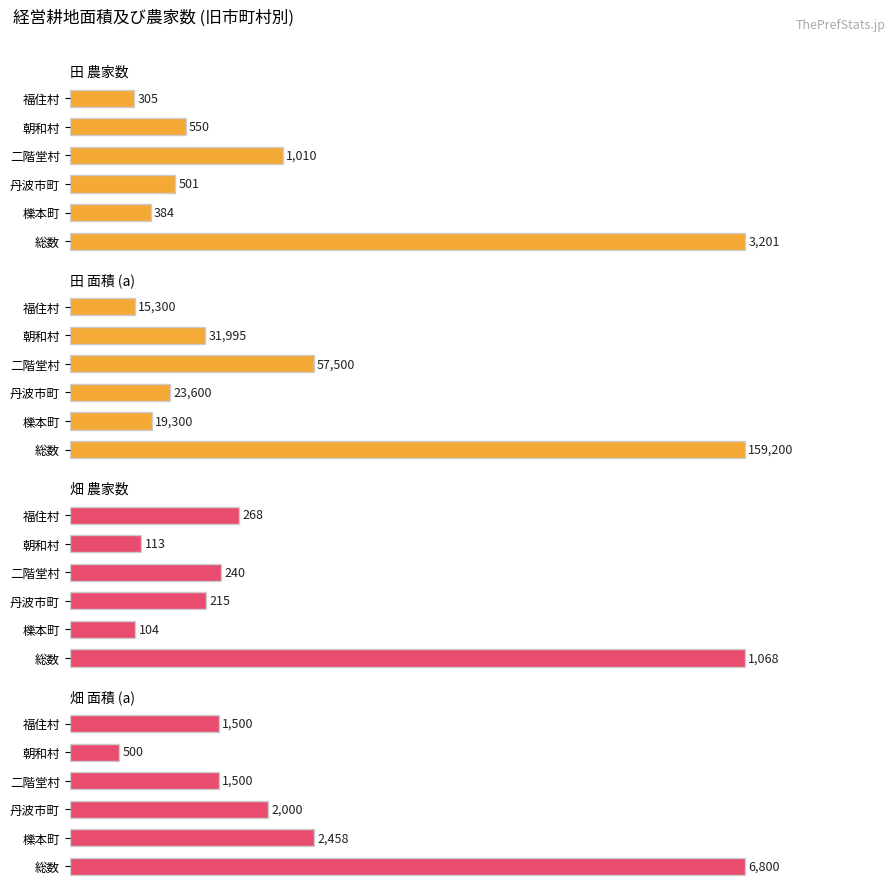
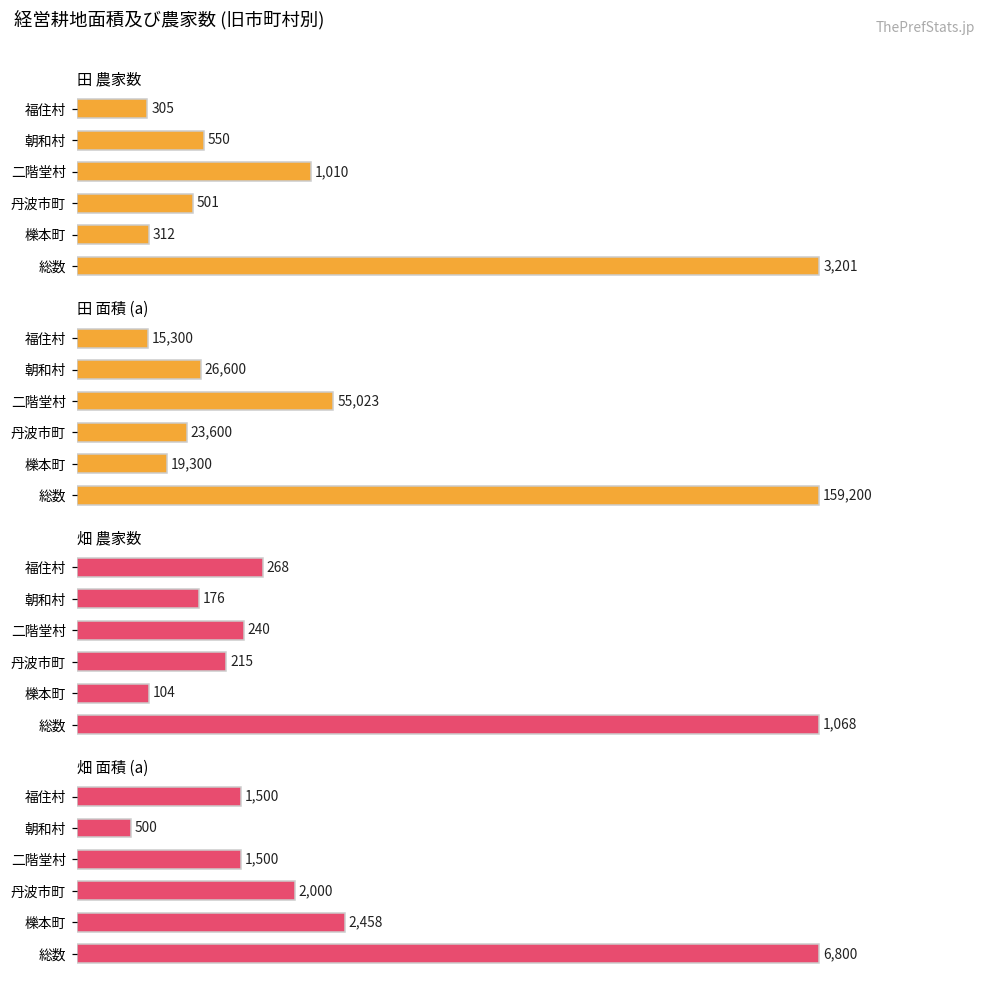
  {
    "田 農家数": {
-     "櫟本町": "384"
+     "櫟本町": "312"
    },
    "田 面積 (a)": {
-     "朝和村": "31,995",
-     "二階堂村": "57,500"
+     "朝和村": "26,600",
+     "二階堂村": "55,023"
    },
    "畑 農家数": {
-     "朝和村": "113"
+     "朝和村": "176"
    }
  }
